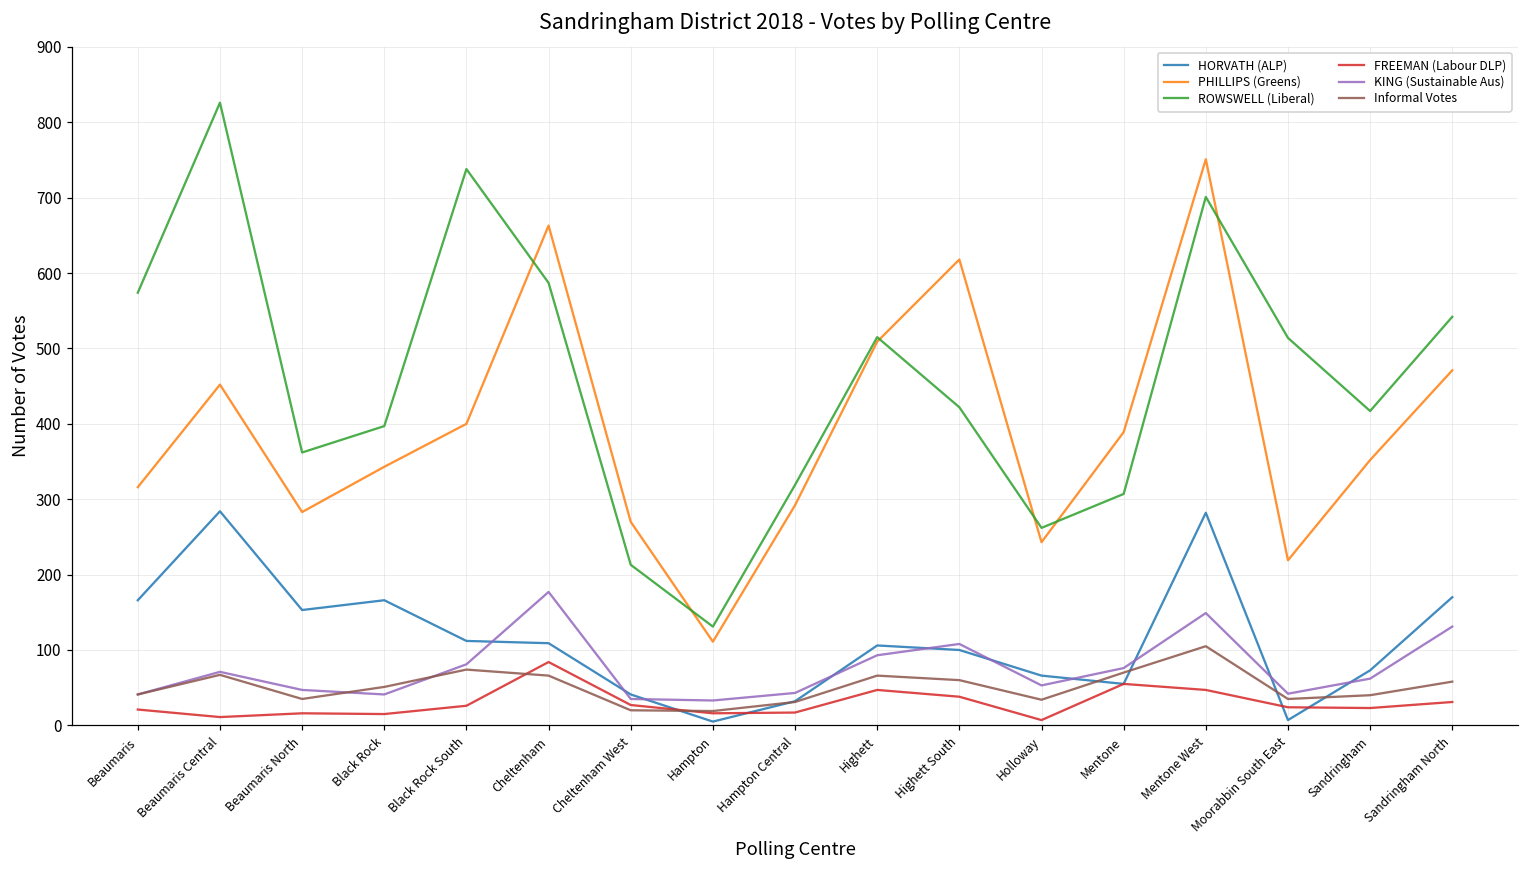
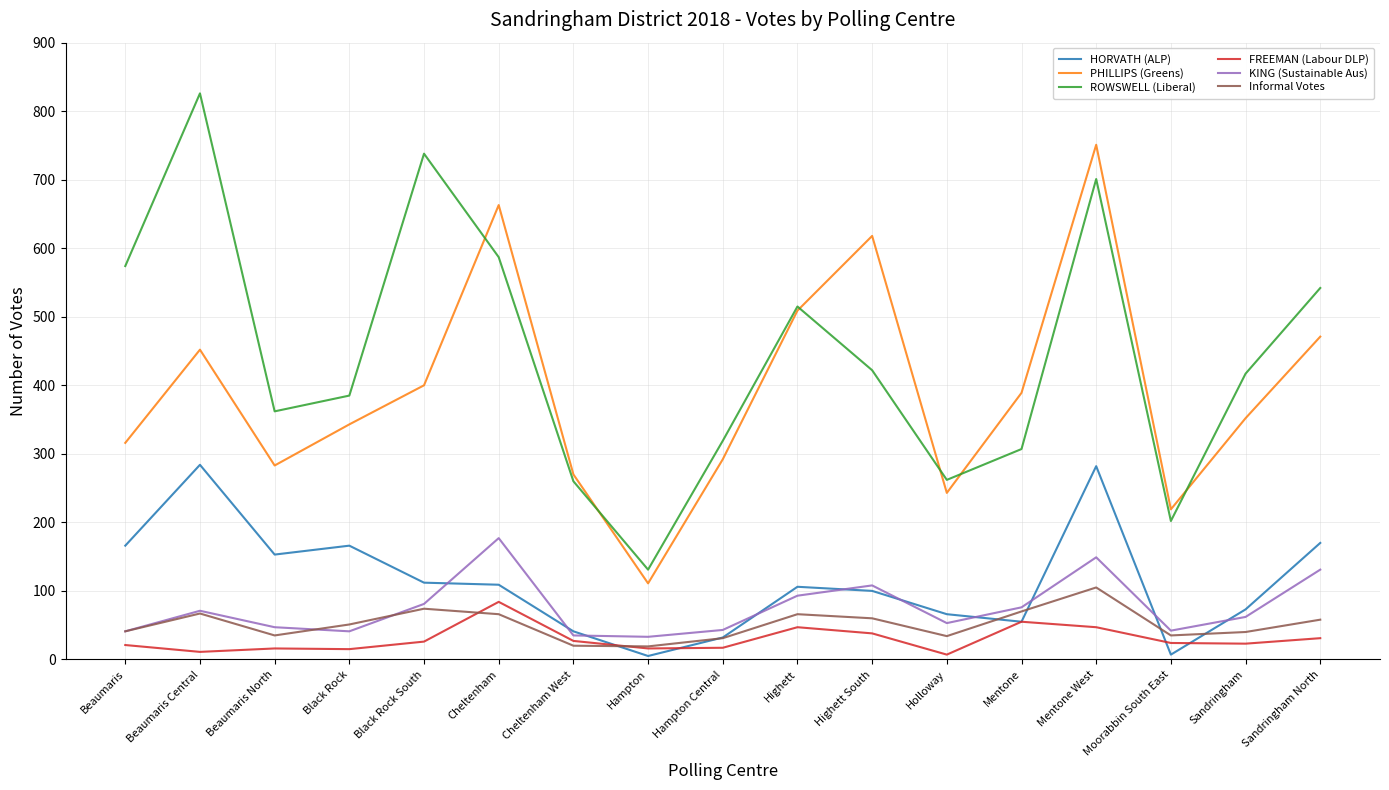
  {
    "HORVATH (ALP)": {
      "Beaumaris": 170,
      "Beaumaris Central": 280,
      "Beaumaris North": 150,
      "Black Rock": 170,
      "Black Rock South": 110,
      "Cheltenham": 110,
      "Cheltenham West": 40,
      "Hampton": 10,
      "Highett": 110,
      "Highett South": 100,
      "Holloway": 70,
      "Mentone West": 280,
      "Moorabbin South East": 10,
      "Sandringham": 70,
      "Sandringham North": 170
    },
    "PHILLIPS (Greens)": {
      "Beaumaris": 320,
      "Beaumaris Central": 450,
      "Beaumaris North": 280,
      "Black Rock": 340,
      "Black Rock South": 400,
      "Cheltenham": 660,
      "Cheltenham West": 270,
      "Hampton": 110,
      "Hampton Central": 290,
      "Highett": 510,
      "Highett South": 620,
      "Holloway": 240,
      "Mentone": 390,
      "Mentone West": 750,
      "Moorabbin South East": 220,
      "Sandringham": 350,
      "Sandringham North": 470
    },
    "ROWSWELL (Liberal)": {
      "Beaumaris": 570,
      "Beaumaris Central": 830,
      "Beaumaris North": 360,
-     "Black Rock": 400,
+     "Black Rock": 390,
      "Black Rock South": 740,
      "Cheltenham": 590,
-     "Cheltenham West": 210,
+     "Cheltenham West": 260,
      "Hampton": 130,
      "Hampton Central": 320,
      "Highett": 520,
      "Highett South": 420,
      "Holloway": 260,
      "Mentone": 310,
      "Mentone West": 700,
-     "Moorabbin South East": 510,
+     "Moorabbin South East": 200,
      "Sandringham": 420,
      "Sandringham North": 540
    },
    "FREEMAN (Labour DLP)": {
      "Beaumaris": 20,
      "Beaumaris Central": 10,
      "Beaumaris North": 20,
      "Black Rock": 20,
      "Black Rock South": 30,
      "Cheltenham": 80,
      "Cheltenham West": 30,
      "Hampton Central": 20,
      "Highett": 50,
      "Highett South": 40,
      "Holloway": 10,
      "Mentone West": 50,
      "Moorabbin South East": 20,
      "Sandringham": 20,
      "Sandringham North": 30
    },
    "KING (Sustainable Aus)": {
      "Beaumaris Central": 70,
      "Beaumaris North": 50,
      "Black Rock": 40,
      "Black Rock South": 80,
      "Cheltenham": 180,
      "Cheltenham West": 40,
      "Hampton": 30,
      "Hampton Central": 40,
      "Highett": 90,
      "Highett South": 110,
      "Holloway": 50,
      "Mentone": 80,
      "Mentone West": 150,
      "Moorabbin South East": 40,
      "Sandringham": 60,
      "Sandringham North": 130
    },
    "Informal Votes": {
      "Beaumaris Central": 70,
      "Beaumaris North": 40,
      "Black Rock": 50,
      "Black Rock South": 70,
      "Cheltenham": 70,
      "Cheltenham West": 20,
      "Highett": 70,
      "Highett South": 60,
      "Holloway": 30,
      "Mentone": 70,
      "Mentone West": 110,
      "Moorabbin South East": 40,
      "Sandringham": 40,
      "Sandringham North": 60
    }
  }
